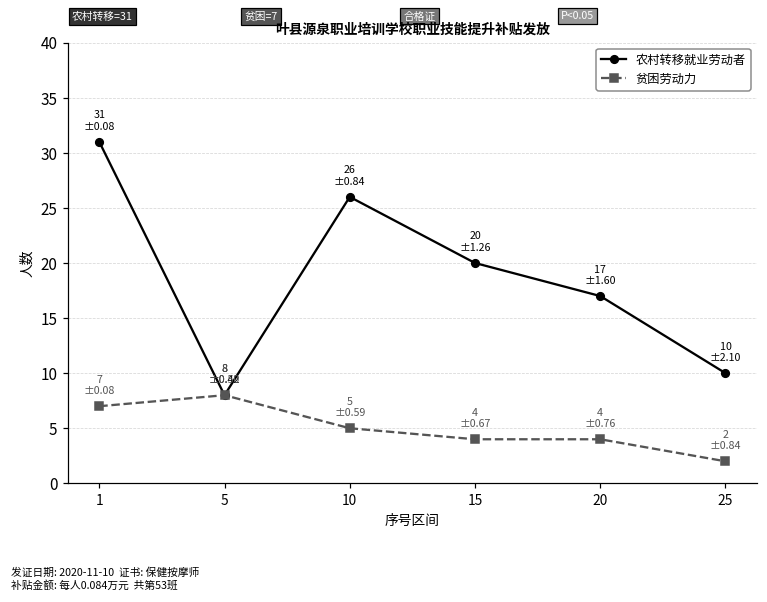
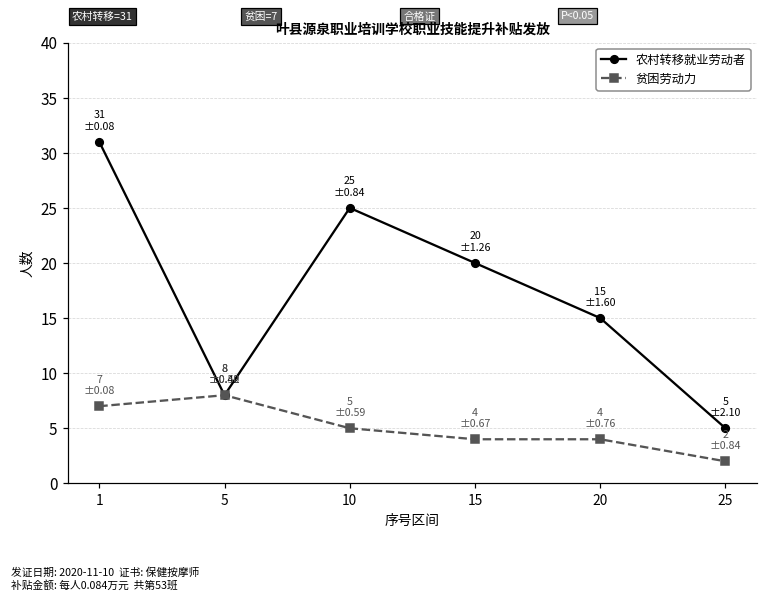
  {
    "农村转移就业劳动者": {
      "1": 31,
-     "10": 26,
+     "10": 25,
      "15": 20,
-     "20": 17,
-     "25": 10
+     "20": 15,
+     "25": 5
    },
    "贫困劳动力": {
      "1": 7,
      "10": 5,
      "15": 4,
      "20": 4,
      "25": 2
    }
  }
